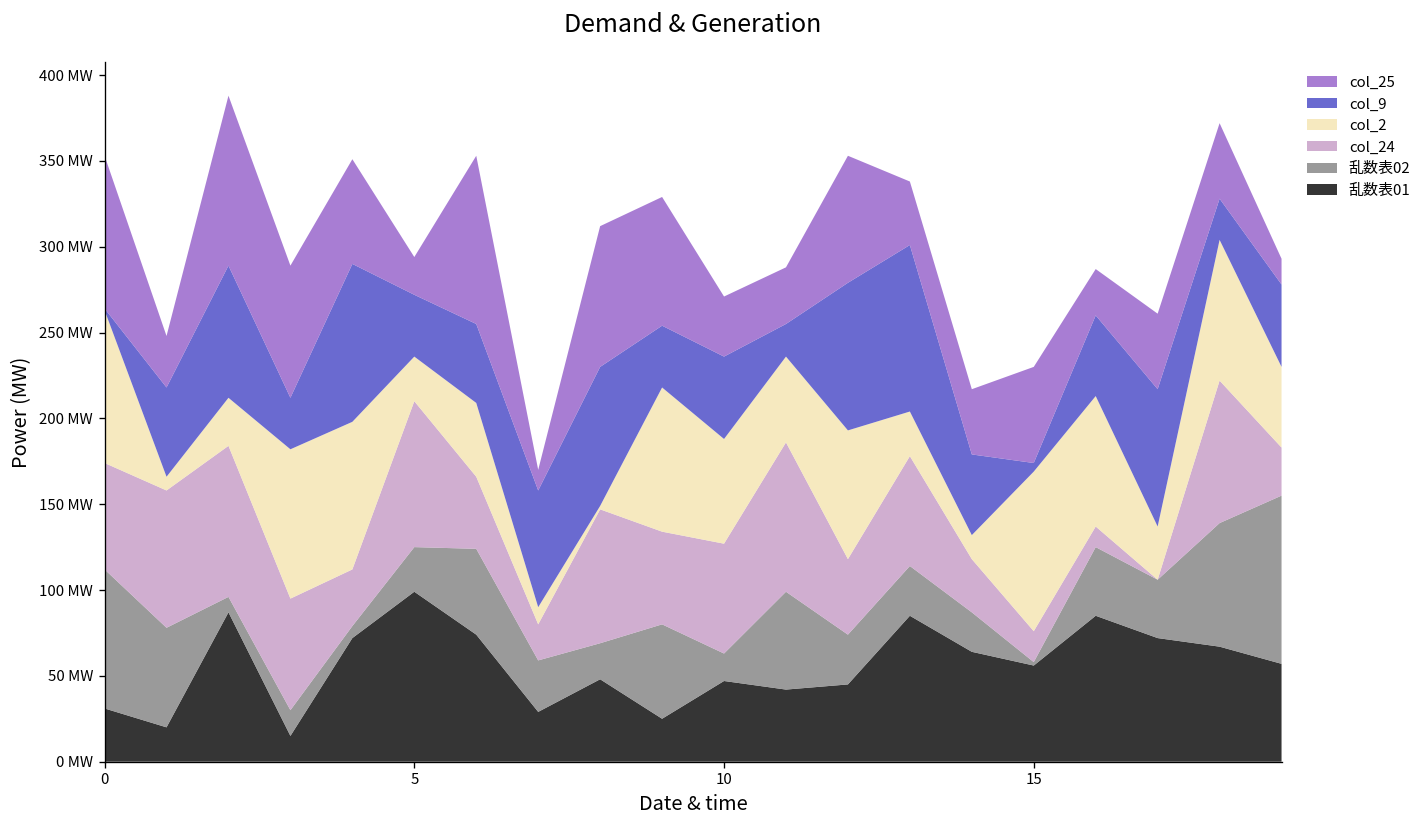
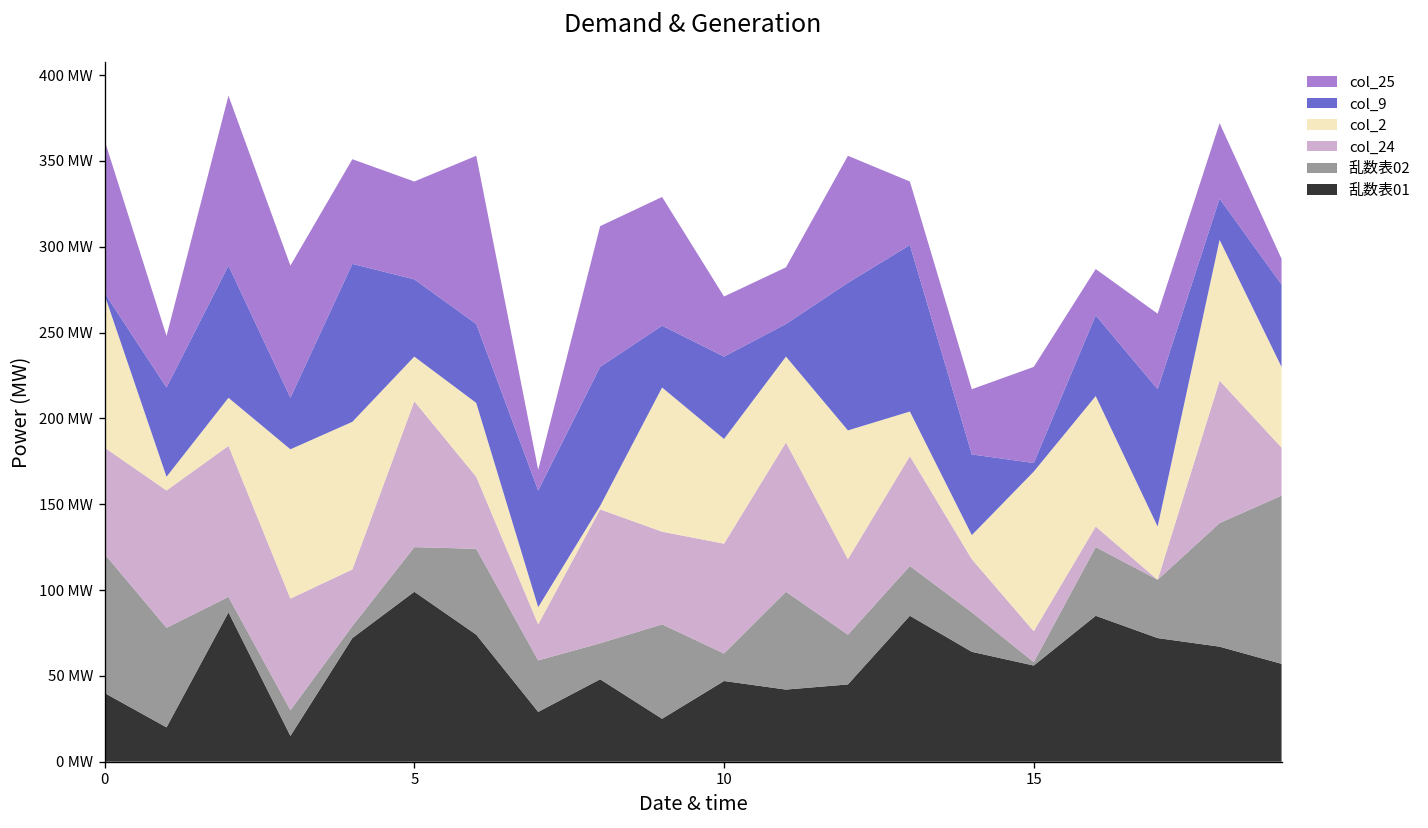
  {
    "乱数表01": {
-     "0": "31 MW",
+     "0": "40 MW",
      "5": "99 MW",
      "10": "47 MW",
      "15": "56 MW"
    },
    "乱数表02": {
      "0": "81 MW",
      "5": "26 MW",
      "10": "16 MW",
      "15": "2 MW"
    },
    "col_24": {
      "0": "62 MW",
      "5": "85 MW",
      "10": "64 MW",
      "15": "18 MW"
    },
    "col_2": {
      "5": "26 MW",
      "10": "61 MW",
      "15": "93 MW"
    },
    "col_9": {
-     "5": "36 MW",
+     "5": "45 MW",
      "10": "48 MW",
      "15": "5 MW"
    },
    "col_25": {
      "0": "89 MW",
-     "5": "22 MW",
+     "5": "57 MW",
      "10": "35 MW",
      "15": "56 MW"
    }
  }
